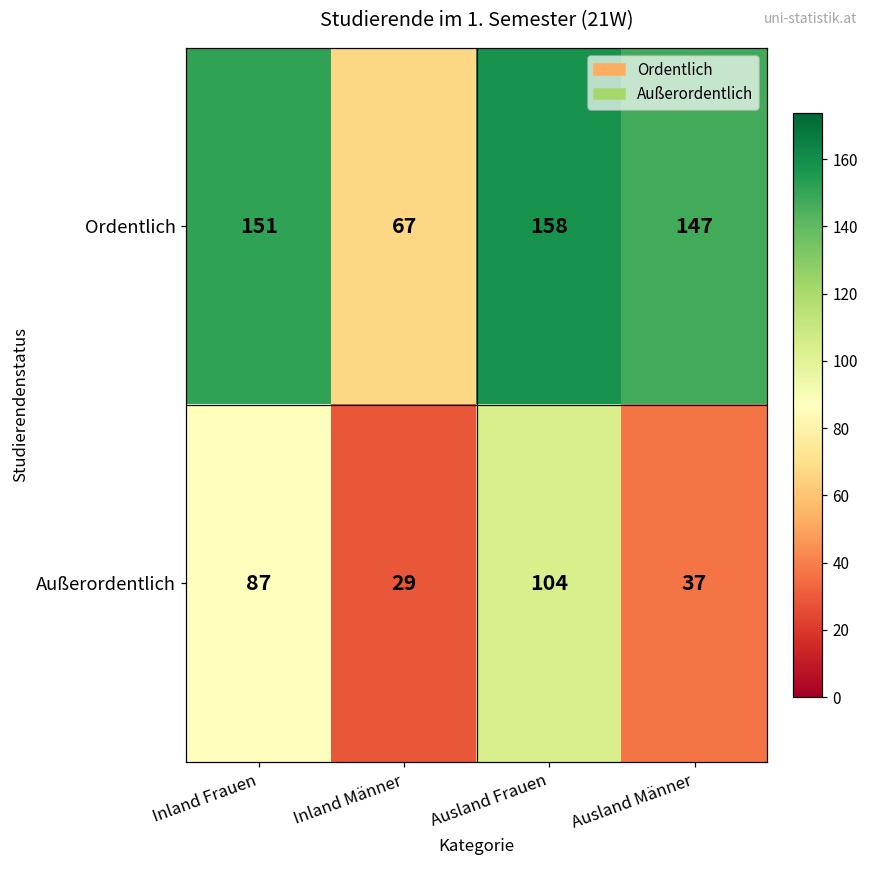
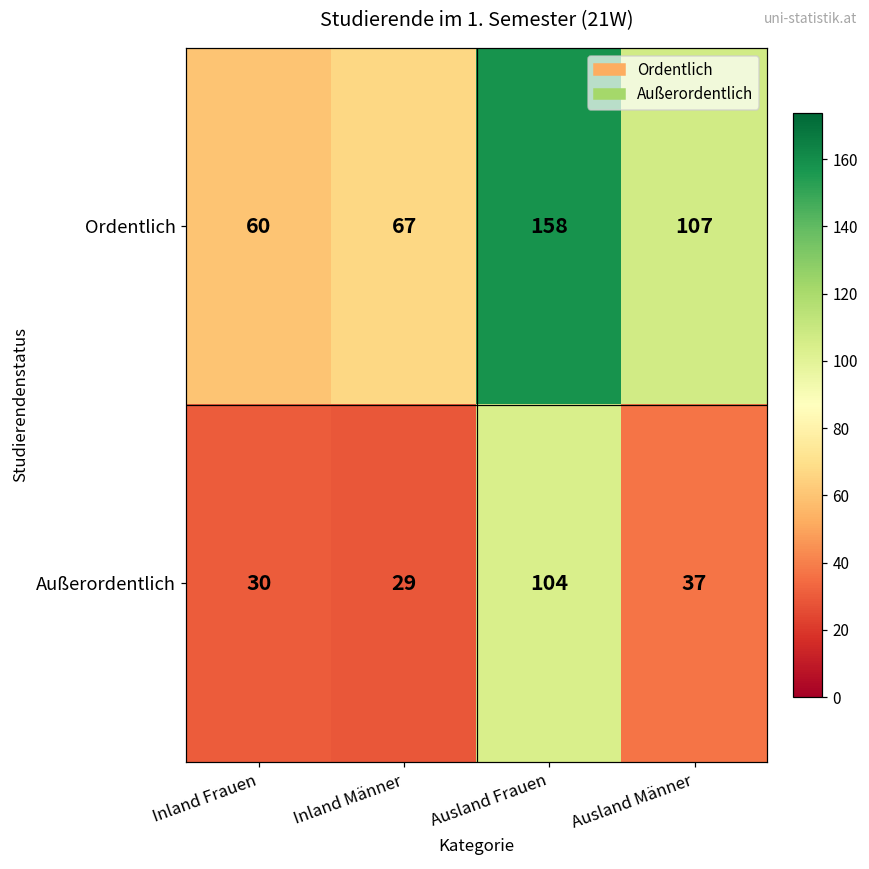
  {
    "Ordentlich": {
-     "Inland Frauen": 151,
+     "Inland Frauen": 60,
      "Inland Männer": 67,
      "Ausland Frauen": 158,
-     "Ausland Männer": 147
+     "Ausland Männer": 107
    },
    "Außerordentlich": {
-     "Inland Frauen": 87,
+     "Inland Frauen": 30,
      "Inland Männer": 29,
      "Ausland Frauen": 104,
      "Ausland Männer": 37
    }
  }
